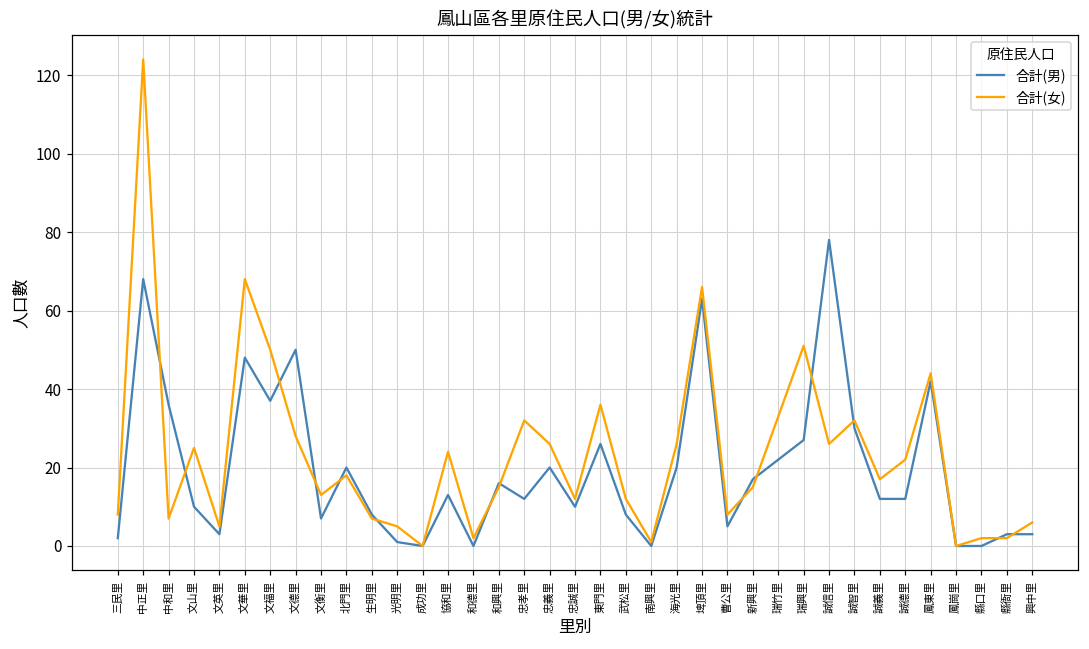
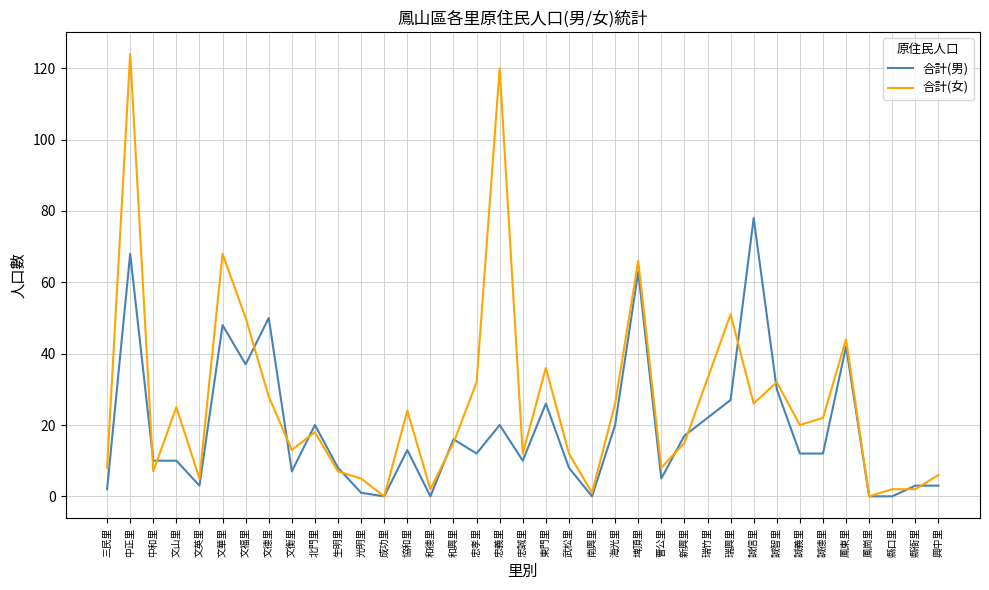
  {
    "合計(男)": {
      "三民里": 2,
      "中正里": 68,
-     "中和里": 36,
+     "中和里": 10,
      "文山里": 10,
      "文英里": 3,
      "文華里": 48,
      "文福里": 37,
      "文德里": 50,
      "文衡里": 7,
      "北門里": 20,
      "生明里": 8,
      "光明里": 1,
      "協和里": 13,
      "和德里": 0,
      "和興里": 16,
      "忠孝里": 12,
      "忠義里": 20,
      "忠誠里": 10,
      "東門里": 26,
      "武松里": 8,
      "南興里": 0,
      "海光里": 20,
      "埤頂里": 63,
      "曹公里": 5,
      "新興里": 17,
      "瑞竹里": 22,
      "瑞興里": 27,
      "誠信里": 78,
      "誠智里": 30,
      "誠義里": 12,
      "誠德里": 12,
      "鳳東里": 42,
      "縣口里": 0,
      "縣衙里": 3,
      "興中里": 3
    },
    "合計(女)": {
      "三民里": 8,
      "中正里": 124,
      "中和里": 7,
      "文山里": 25,
      "文英里": 5,
      "文華里": 68,
      "文福里": 50,
      "文德里": 28,
      "文衡里": 13,
      "北門里": 18,
      "生明里": 7,
      "光明里": 5,
      "協和里": 24,
      "和德里": 2,
      "和興里": 15,
      "忠孝里": 32,
-     "忠義里": 26,
+     "忠義里": 120,
      "忠誠里": 12,
      "東門里": 36,
      "武松里": 12,
      "南興里": 1,
      "海光里": 26,
      "埤頂里": 66,
      "曹公里": 8,
      "新興里": 15,
      "瑞竹里": 33,
      "瑞興里": 51,
      "誠信里": 26,
      "誠智里": 32,
-     "誠義里": 17,
+     "誠義里": 20,
      "誠德里": 22,
      "鳳東里": 44,
      "縣口里": 2,
      "縣衙里": 2,
      "興中里": 6
    }
  }
